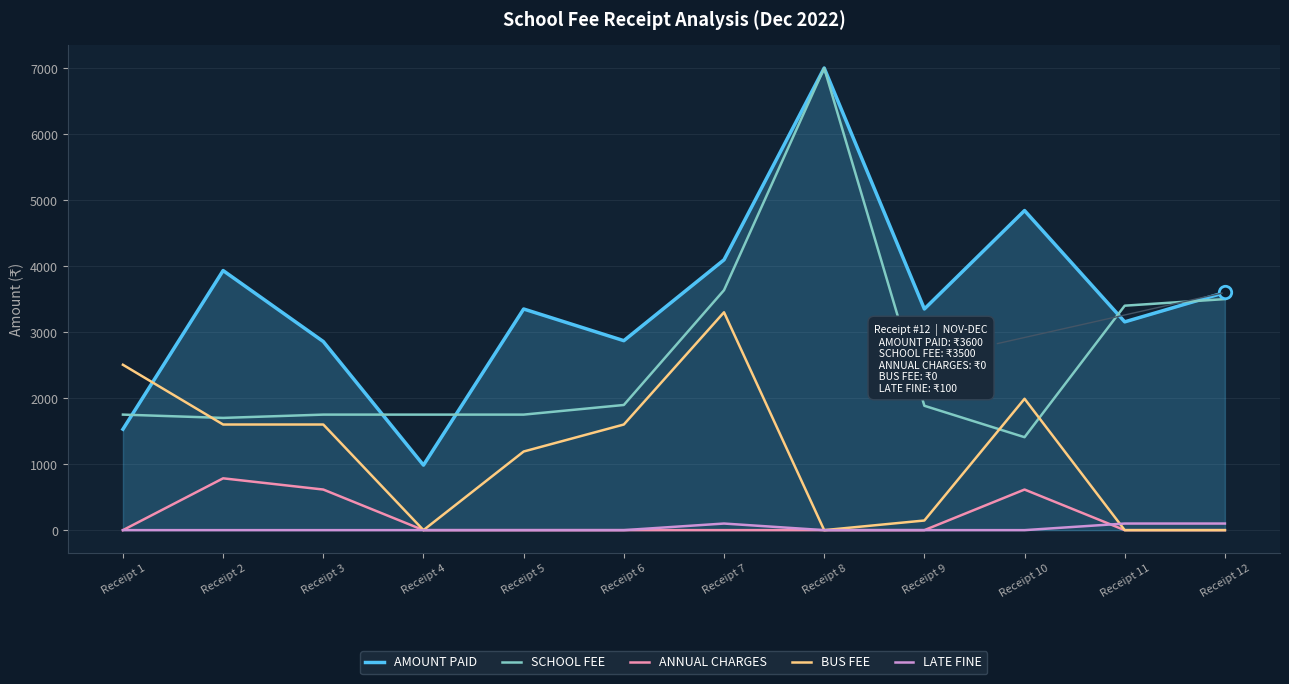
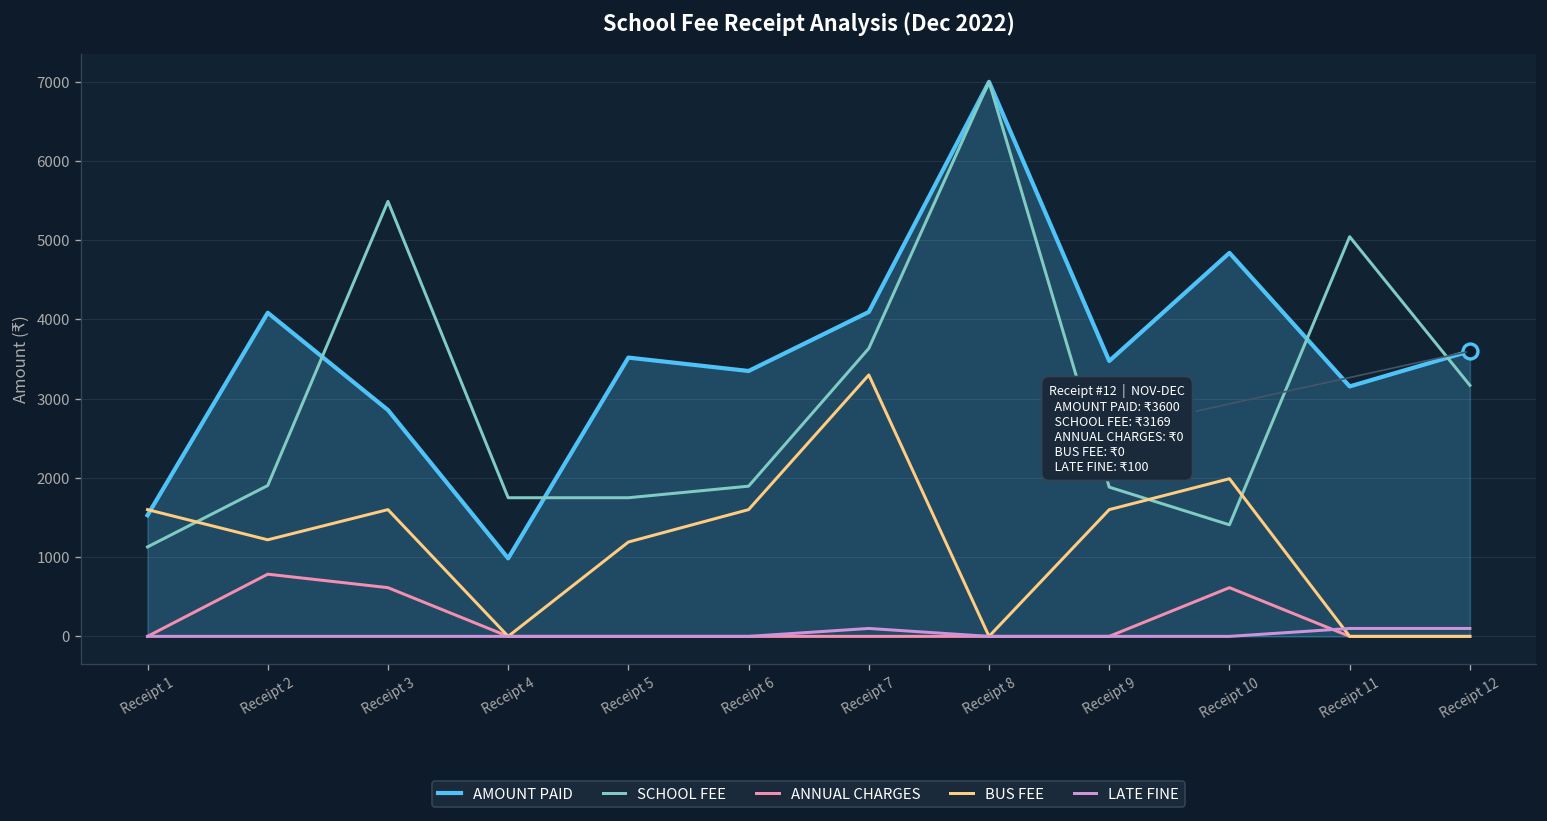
  {
    "AMOUNT PAID": {
      "Receipt 1": 1500,
-     "Receipt 2": 3900,
+     "Receipt 2": 4100,
      "Receipt 3": 2900,
      "Receipt 4": 1000,
-     "Receipt 5": 3400,
-     "Receipt 6": 2900,
+     "Receipt 5": 3500,
+     "Receipt 6": 3400,
      "Receipt 7": 4100,
-     "Receipt 9": 3400,
+     "Receipt 9": 3500,
      "Receipt 10": 4800
    },
    "SCHOOL FEE": {
-     "Receipt 1": 1800,
-     "Receipt 2": 1700,
-     "Receipt 3": 1800,
-     "Receipt 11": 3400,
-     "Receipt 12": 3500
+     "Receipt 1": 1100,
+     "Receipt 2": 1900,
+     "Receipt 3": 5500,
+     "Receipt 11": 5000,
+     "Receipt 12": 3169
    },
    "BUS FEE": {
-     "Receipt 1": 2500,
-     "Receipt 2": 1600,
+     "Receipt 1": 1600,
+     "Receipt 2": 1200,
      "Receipt 3": 1600,
      "Receipt 5": 1200,
      "Receipt 6": 1600,
      "Receipt 7": 3300,
-     "Receipt 9": 100,
+     "Receipt 9": 1600,
      "Receipt 10": 2000
    }
  }
